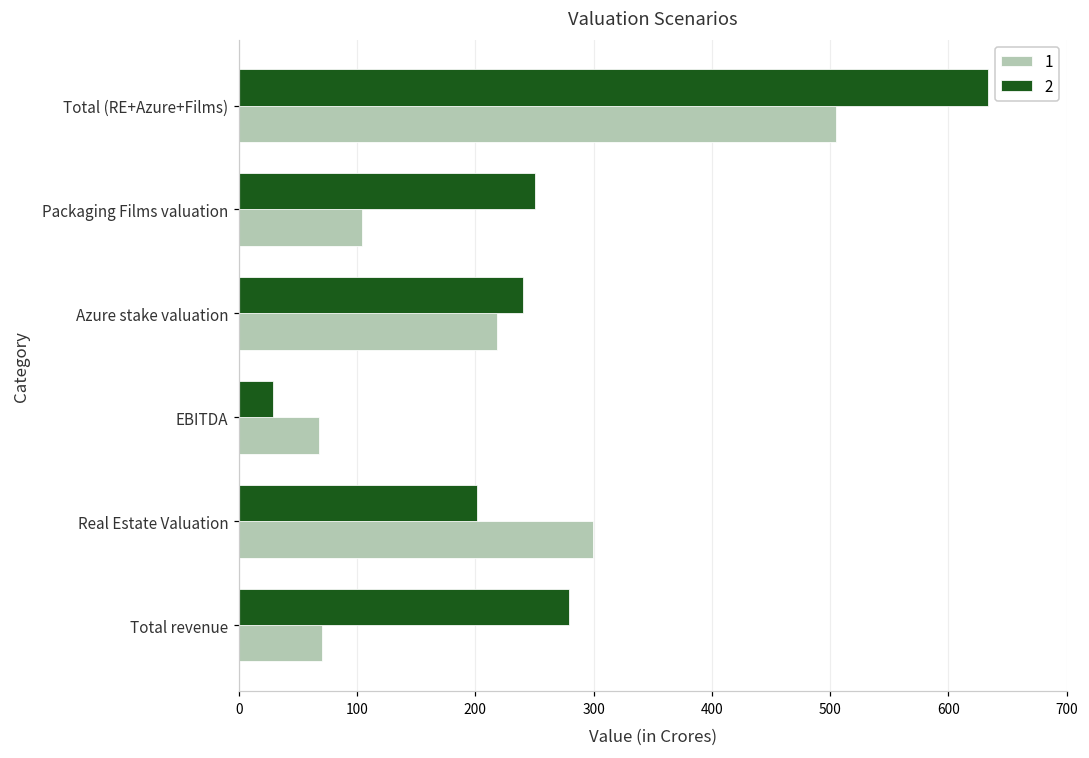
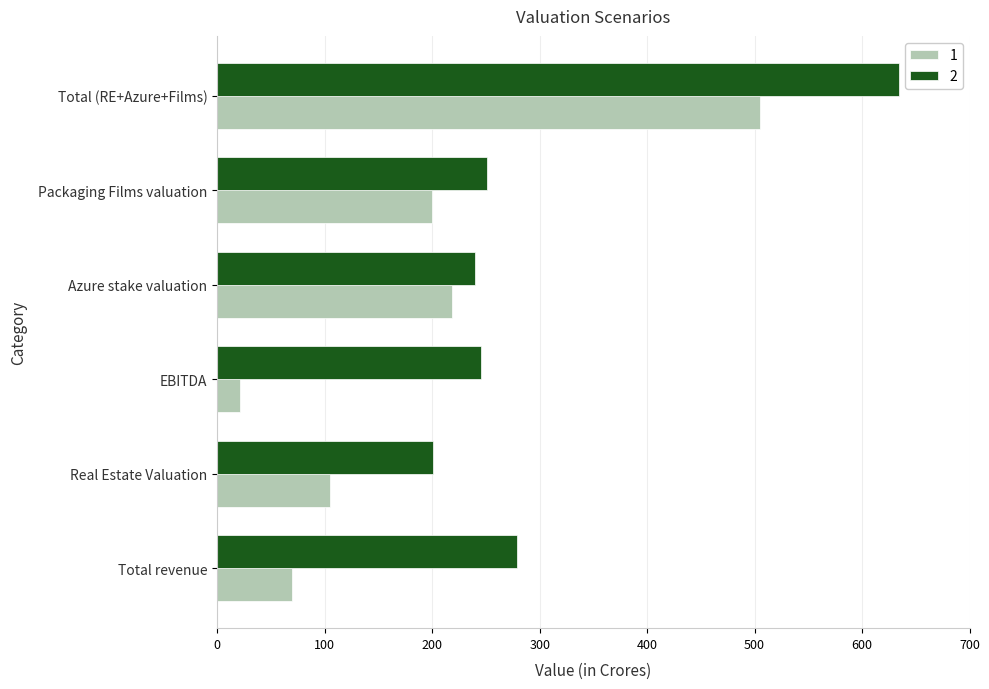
  {
    "1": {
      "Total (RE+Azure+Films)": 505,
-     "Packaging Films valuation": 104,
+     "Packaging Films valuation": 200,
      "Azure stake valuation": 218,
-     "EBITDA": 68,
-     "Real Estate Valuation": 299,
+     "EBITDA": 21,
+     "Real Estate Valuation": 105,
      "Total revenue": 70
    },
    "2": {
      "Total (RE+Azure+Films)": 634,
      "Packaging Films valuation": 251,
      "Azure stake valuation": 240,
-     "EBITDA": 29,
+     "EBITDA": 245,
      "Real Estate Valuation": 201,
      "Total revenue": 279
    }
  }
